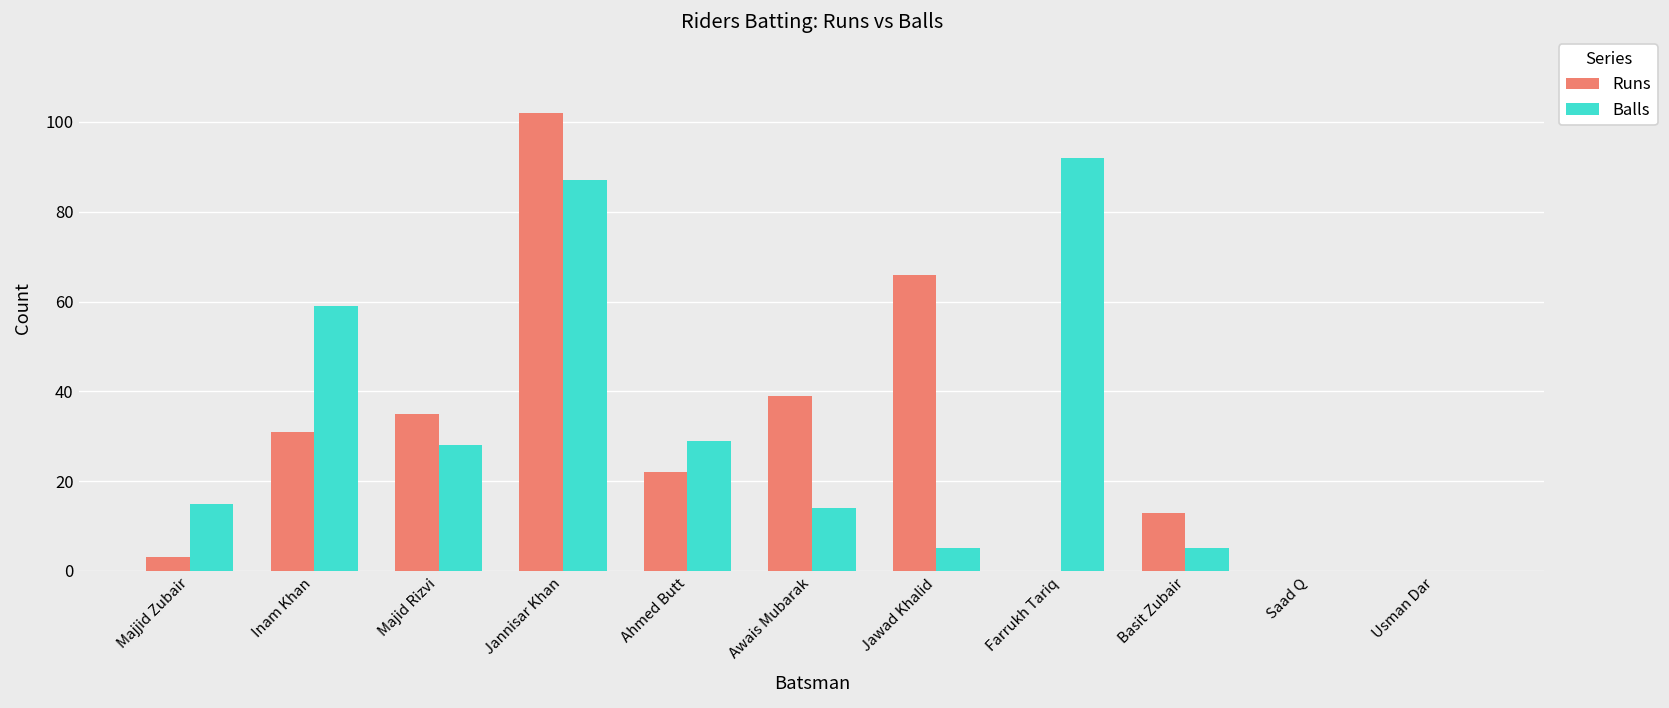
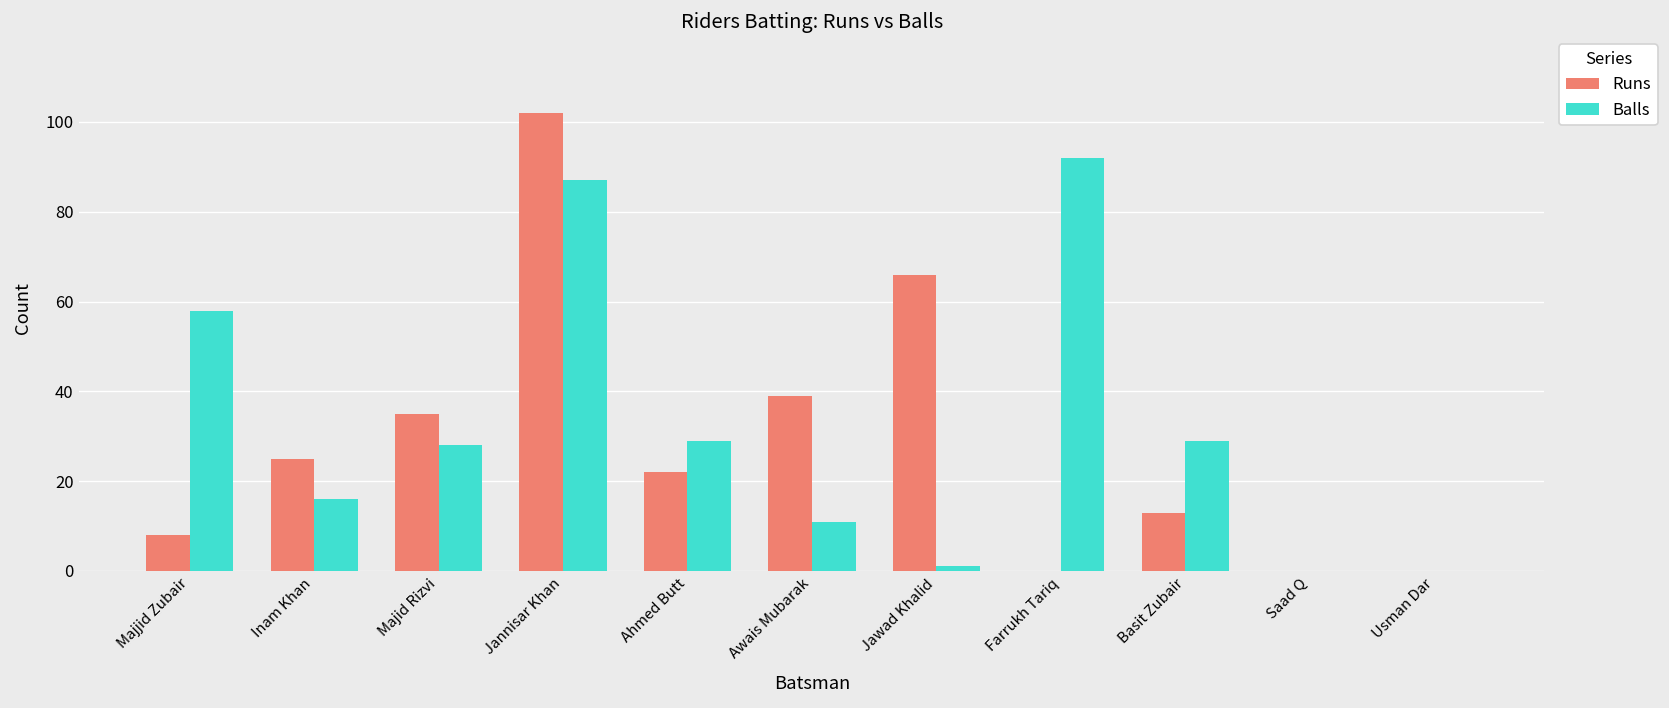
  {
    "Runs": {
-     "Majjid Zubair": 3,
-     "Inam Khan": 31,
+     "Majjid Zubair": 8,
+     "Inam Khan": 25,
      "Majid Rizvi": 35,
      "Jannisar Khan": 102,
      "Ahmed Butt": 22,
      "Awais Mubarak": 39,
      "Jawad Khalid": 66,
      "Farrukh Tariq": 0,
      "Basit Zubair": 13,
      "Saad Q": 0,
      "Usman Dar": 0
    },
    "Balls": {
-     "Majjid Zubair": 15,
-     "Inam Khan": 59,
+     "Majjid Zubair": 58,
+     "Inam Khan": 16,
      "Majid Rizvi": 28,
      "Jannisar Khan": 87,
      "Ahmed Butt": 29,
-     "Awais Mubarak": 14,
-     "Jawad Khalid": 5,
+     "Awais Mubarak": 11,
+     "Jawad Khalid": 1,
      "Farrukh Tariq": 92,
-     "Basit Zubair": 5,
+     "Basit Zubair": 29,
      "Saad Q": 0,
      "Usman Dar": 0
    }
  }
